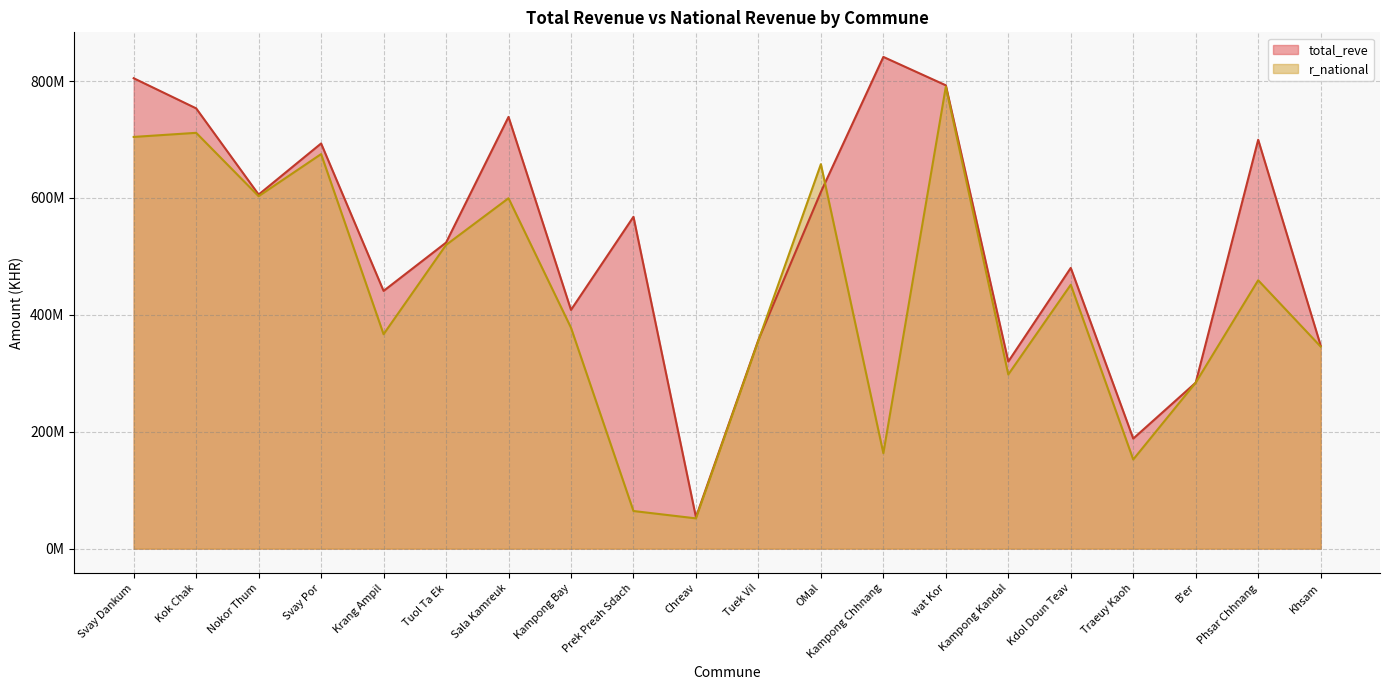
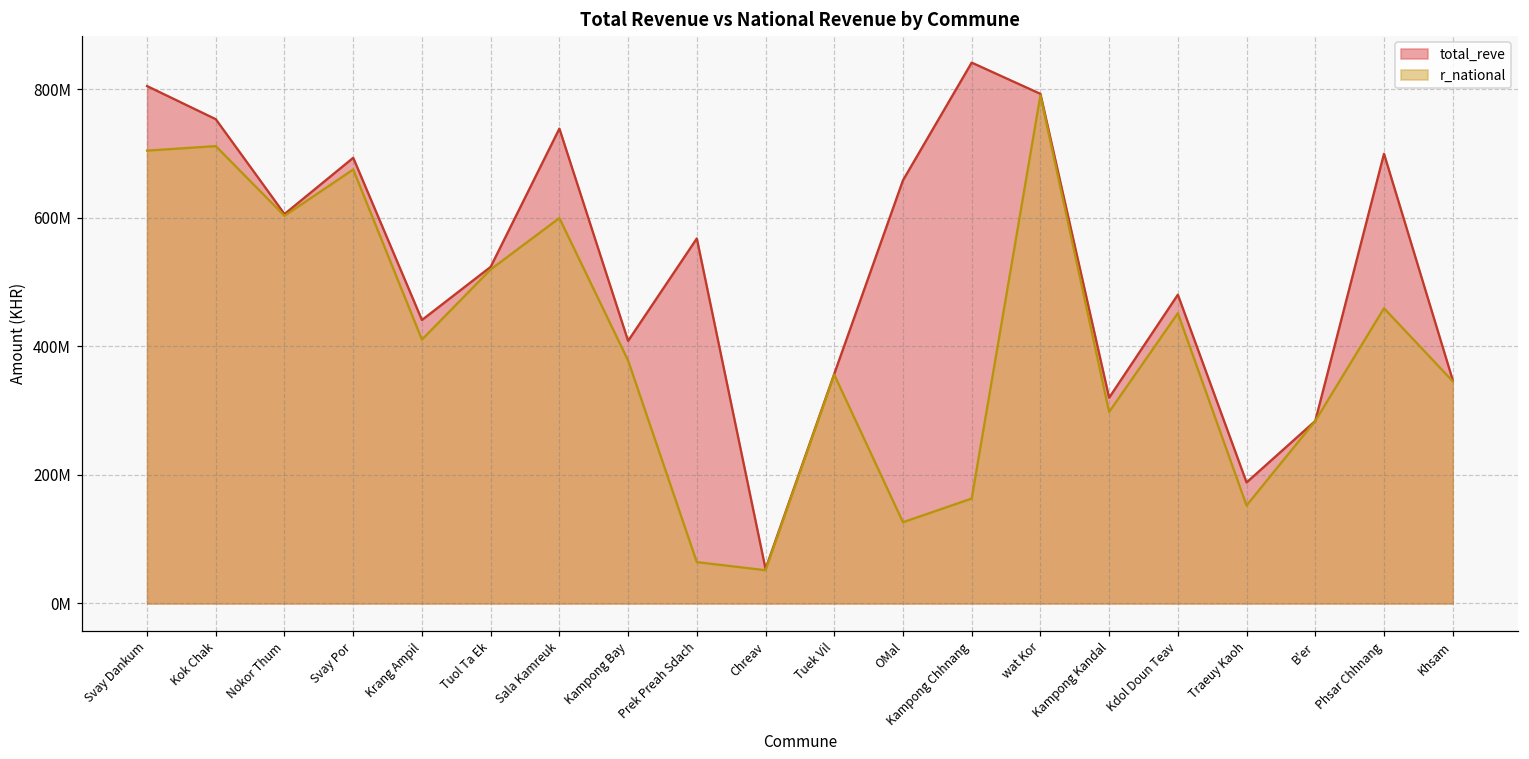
  {
    "total_reve": {
      "Svay Dankum": 800000000,
      "Kok Chak": 750000000,
      "Svay Por": 690000000,
      "Krang Ampil": 440000000,
      "Sala Kamreuk": 740000000,
      "Kampong Bay": 410000000,
      "Prek Preah Sdach": 570000000,
-     "OMal": 610000000,
+     "OMal": 660000000,
      "Kampong Chhnang": 840000000,
      "Kampong Kandal": 320000000,
      "Kdol Doun Teav": 480000000,
      "Traeuy Kaoh": 190000000,
      "Phsar Chhnang": 700000000
    },
    "r_national": {
      "Svay Dankum": 700000000,
      "Kok Chak": 710000000,
      "Svay Por": 680000000,
-     "Krang Ampil": 370000000,
+     "Krang Ampil": 410000000,
      "Sala Kamreuk": 600000000,
      "Kampong Bay": 380000000,
      "Prek Preah Sdach": 60000000,
-     "OMal": 660000000,
+     "OMal": 130000000,
      "Kampong Chhnang": 160000000,
      "Kampong Kandal": 300000000,
      "Kdol Doun Teav": 450000000,
      "Traeuy Kaoh": 150000000,
      "Phsar Chhnang": 460000000
    }
  }
